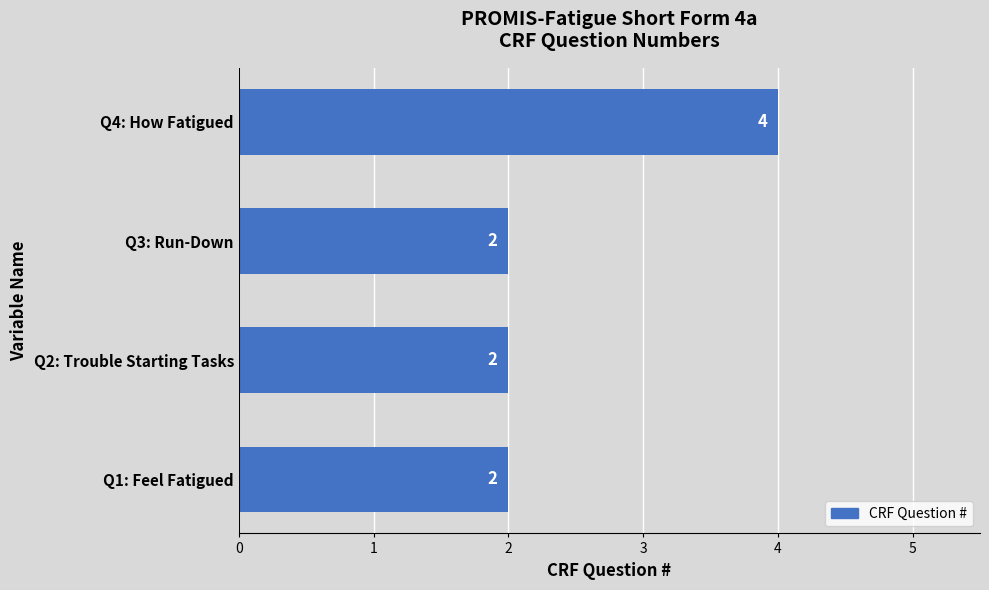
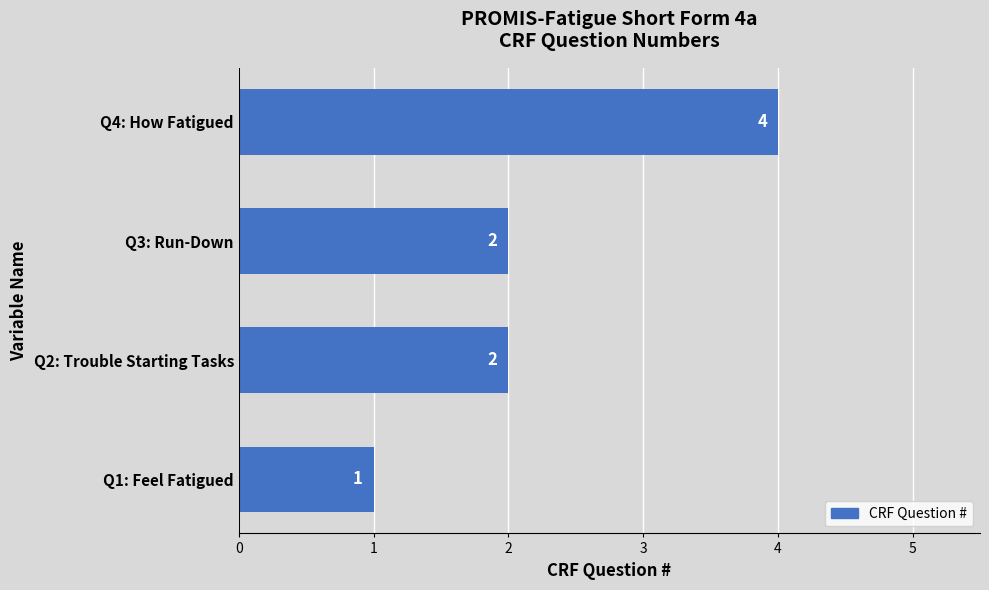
  {
    "Q4: How Fatigued": 4,
    "Q3: Run-Down": 2,
    "Q2: Trouble Starting Tasks": 2,
-   "Q1: Feel Fatigued": 2
+   "Q1: Feel Fatigued": 1
  }
